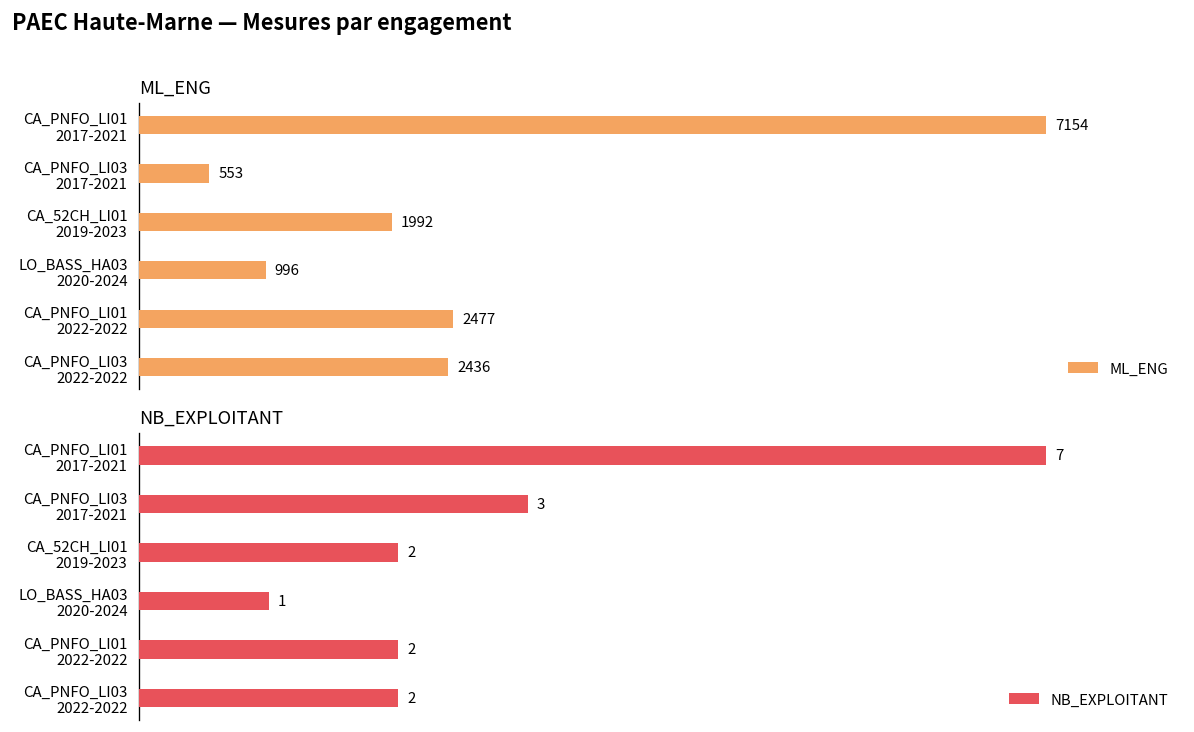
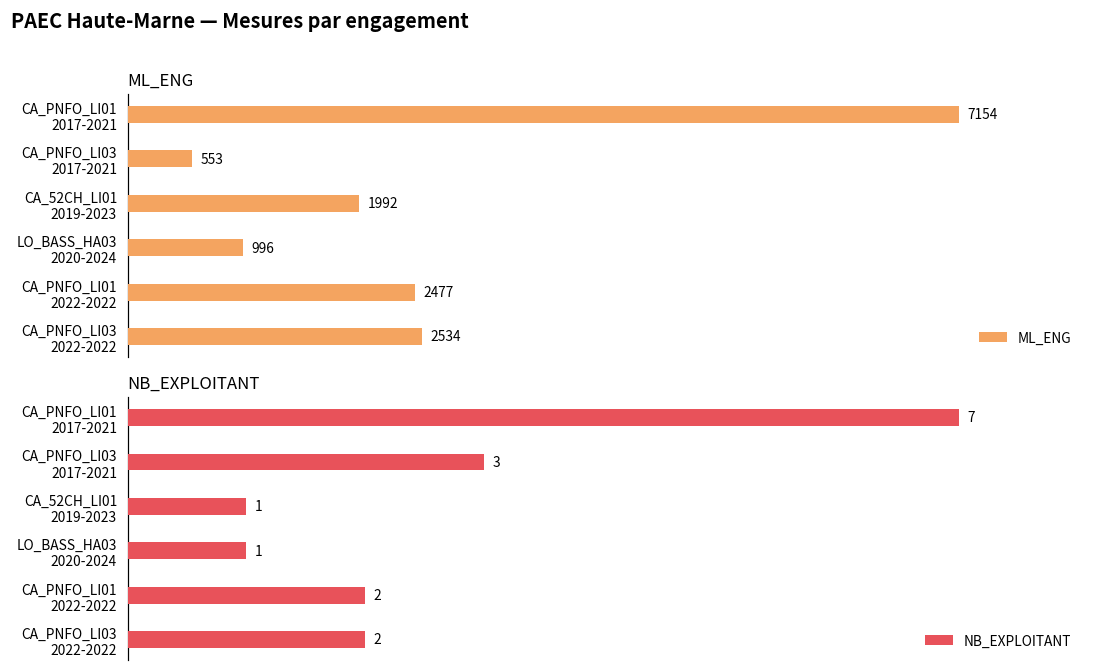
  {
    "ML_ENG": {
      "CA_PNFO_LI01 2017-2021": 7154,
      "CA_PNFO_LI03 2017-2021": 553,
      "CA_52CH_LI01 2019-2023": 1992,
      "LO_BASS_HA03 2020-2024": 996,
      "CA_PNFO_LI01 2022-2022": 2477,
-     "CA_PNFO_LI03 2022-2022": 2436
+     "CA_PNFO_LI03 2022-2022": 2534
    },
    "NB_EXPLOITANT": {
      "CA_PNFO_LI01 2017-2021": 7,
      "CA_PNFO_LI03 2017-2021": 3,
-     "CA_52CH_LI01 2019-2023": 2,
+     "CA_52CH_LI01 2019-2023": 1,
      "LO_BASS_HA03 2020-2024": 1,
      "CA_PNFO_LI01 2022-2022": 2,
      "CA_PNFO_LI03 2022-2022": 2
    }
  }
